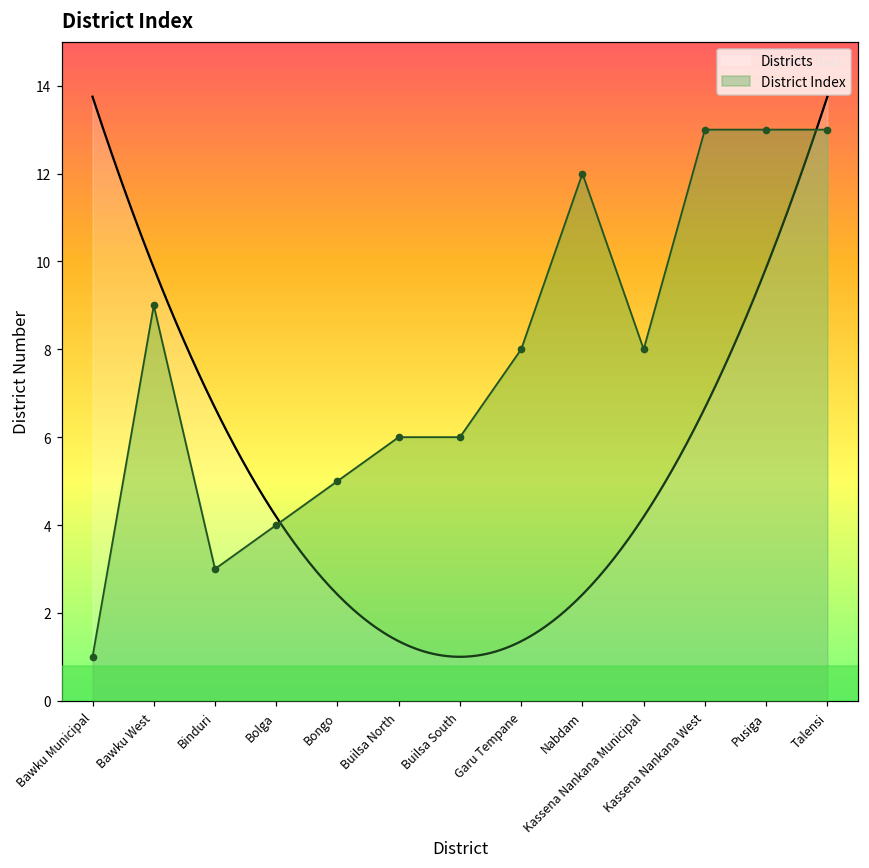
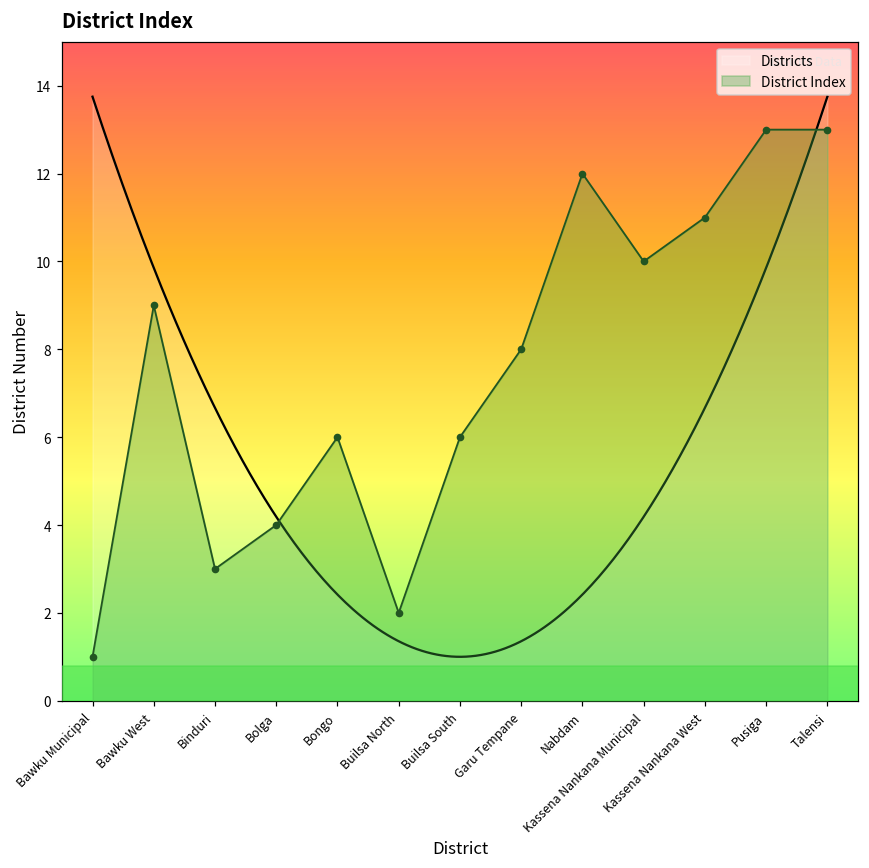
  {
    "Districts": {
      "Bawku Municipal": 13.8,
      "Talensi": 13.8
    },
    "District Index": {
      "Bawku Municipal": 1,
      "Bawku West": 9,
      "Binduri": 3,
      "Bolga": 4,
-     "Bongo": 5,
-     "Builsa North": 6,
+     "Bongo": 6,
+     "Builsa North": 2,
      "Builsa South": 6,
      "Garu Tempane": 8,
      "Nabdam": 12,
-     "Kassena Nankana Municipal": 8,
-     "Kassena Nankana West": 13,
+     "Kassena Nankana Municipal": 10,
+     "Kassena Nankana West": 11,
      "Pusiga": 13,
      "Talensi": 13
    }
  }
